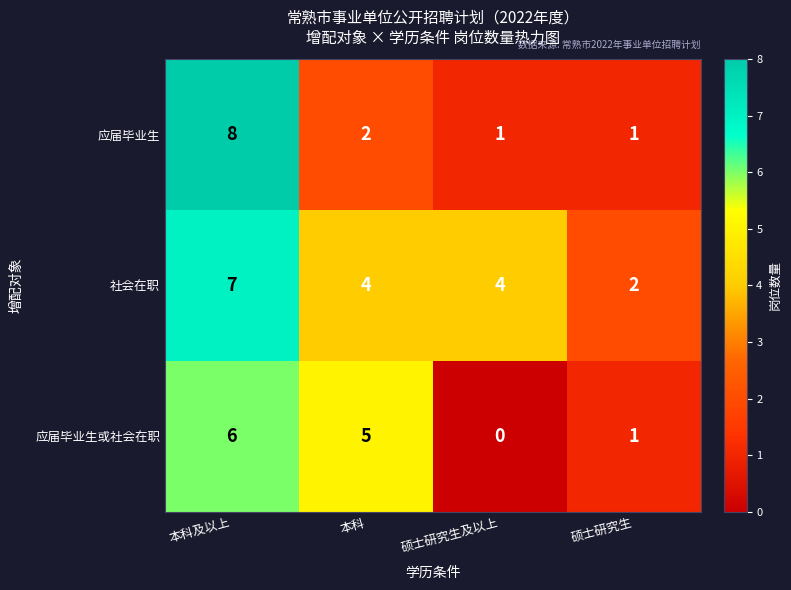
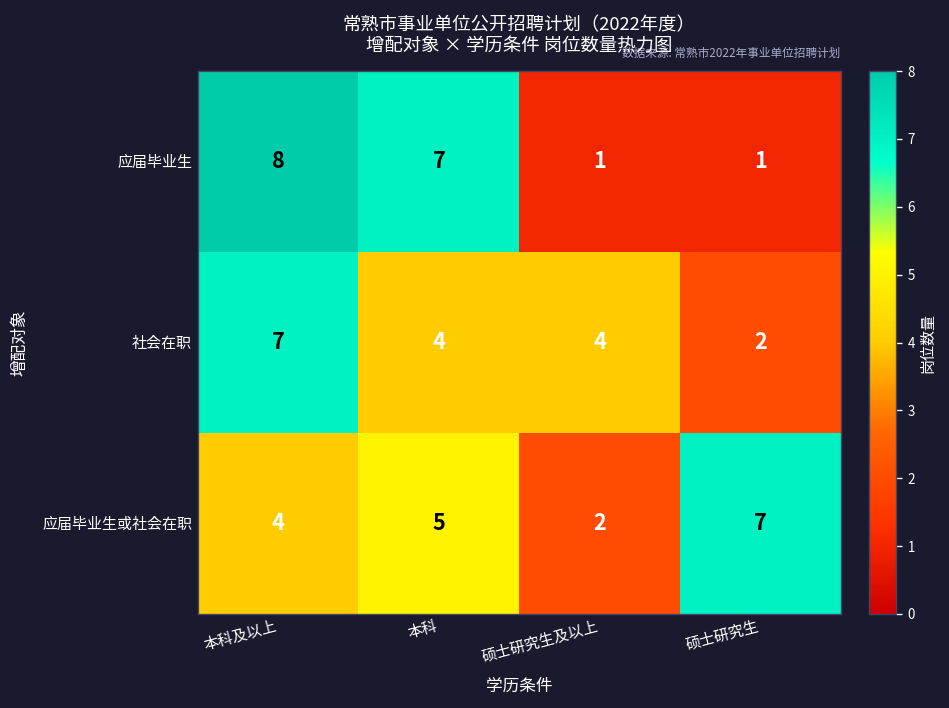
  {
    "应届毕业生": {
      "本科及以上": 8,
-     "本科": 2,
+     "本科": 7,
      "硕士研究生及以上": 1,
      "硕士研究生": 1
    },
    "社会在职": {
      "本科及以上": 7,
      "本科": 4,
      "硕士研究生及以上": 4,
      "硕士研究生": 2
    },
    "应届毕业生或社会在职": {
-     "本科及以上": 6,
+     "本科及以上": 4,
      "本科": 5,
-     "硕士研究生及以上": 0,
-     "硕士研究生": 1
+     "硕士研究生及以上": 2,
+     "硕士研究生": 7
    }
  }
